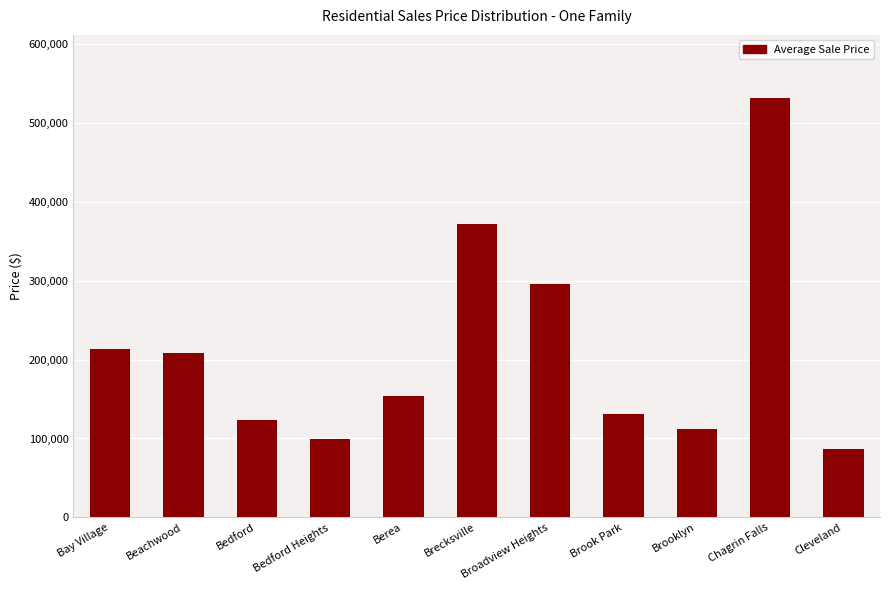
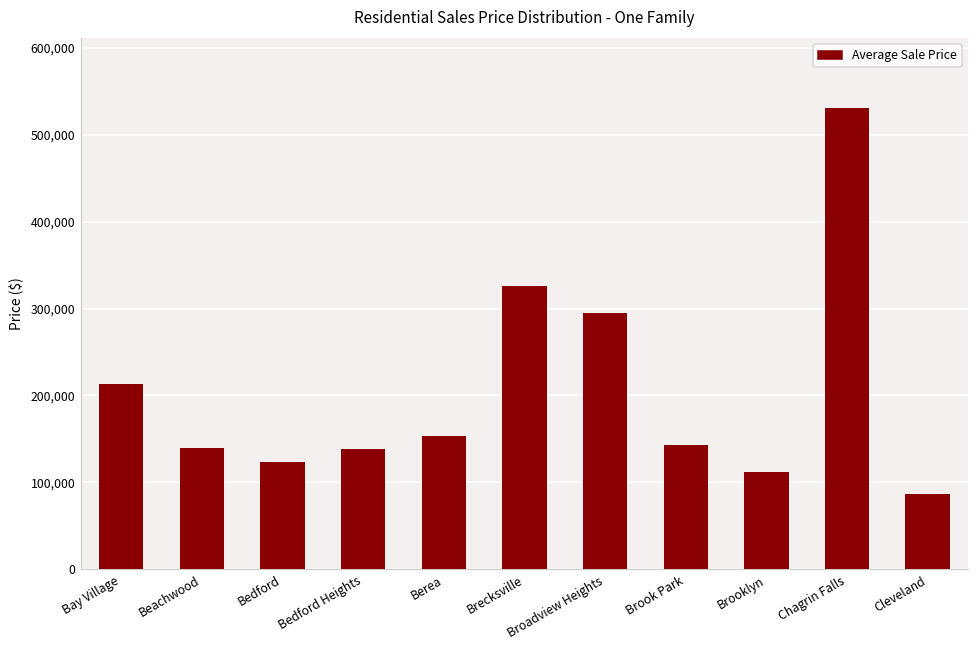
  {
    "Bay Village": "210,000",
-   "Beachwood": "210,000",
+   "Beachwood": "140,000",
    "Bedford": "120,000",
-   "Bedford Heights": "100,000",
+   "Bedford Heights": "140,000",
    "Berea": "150,000",
-   "Brecksville": "370,000",
+   "Brecksville": "330,000",
    "Broadview Heights": "300,000",
-   "Brook Park": "130,000",
+   "Brook Park": "140,000",
    "Brooklyn": "110,000",
    "Chagrin Falls": "530,000",
    "Cleveland": "90,000"
  }
